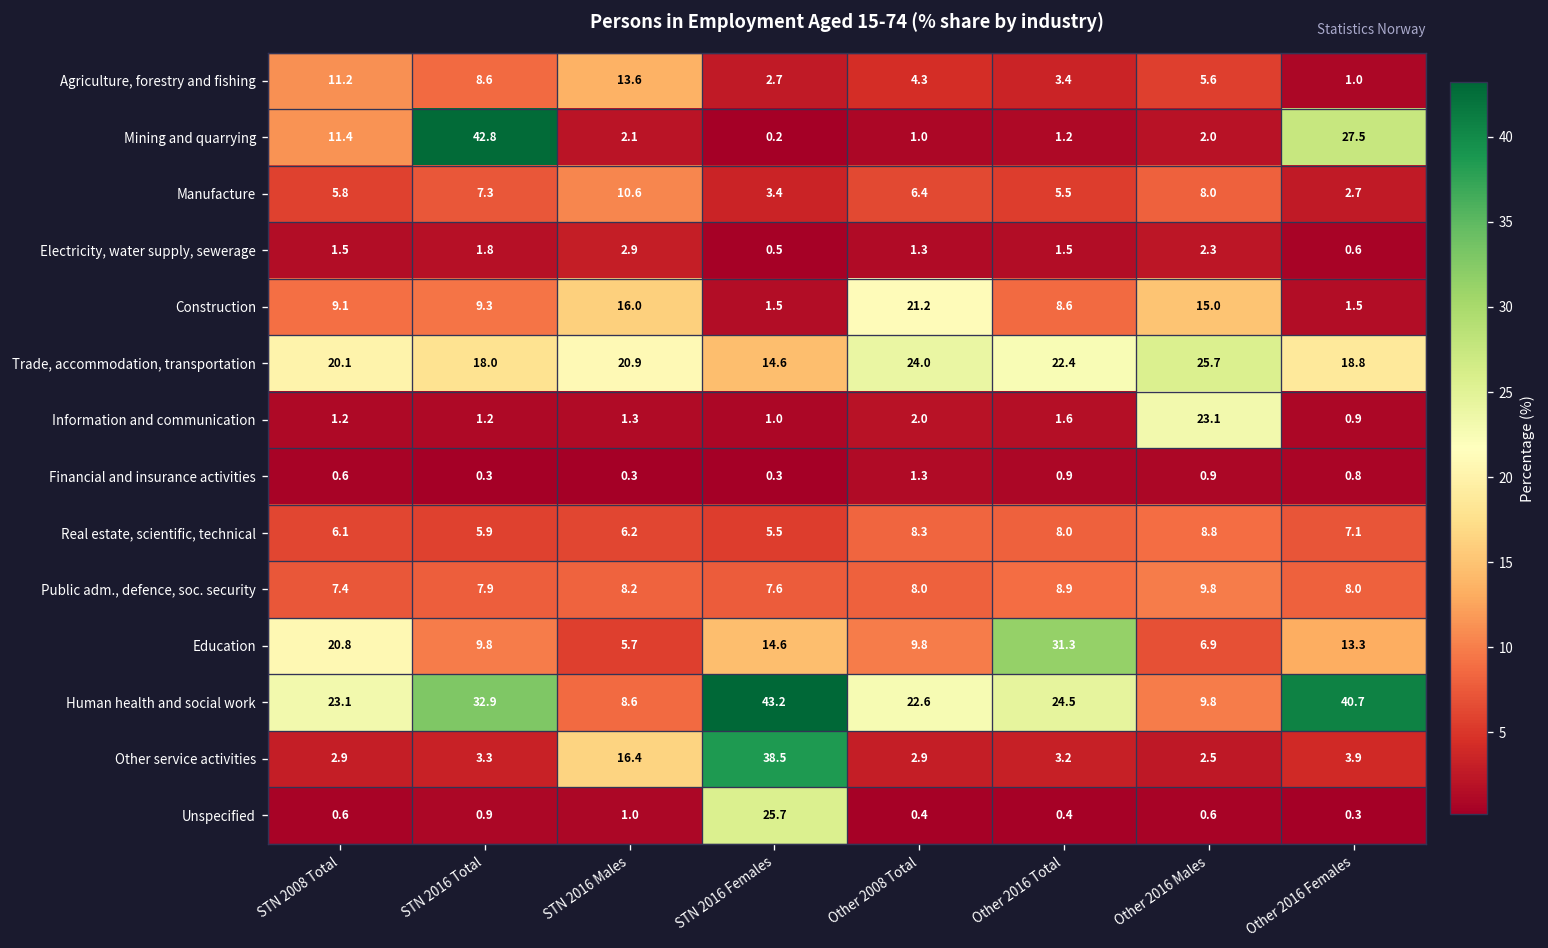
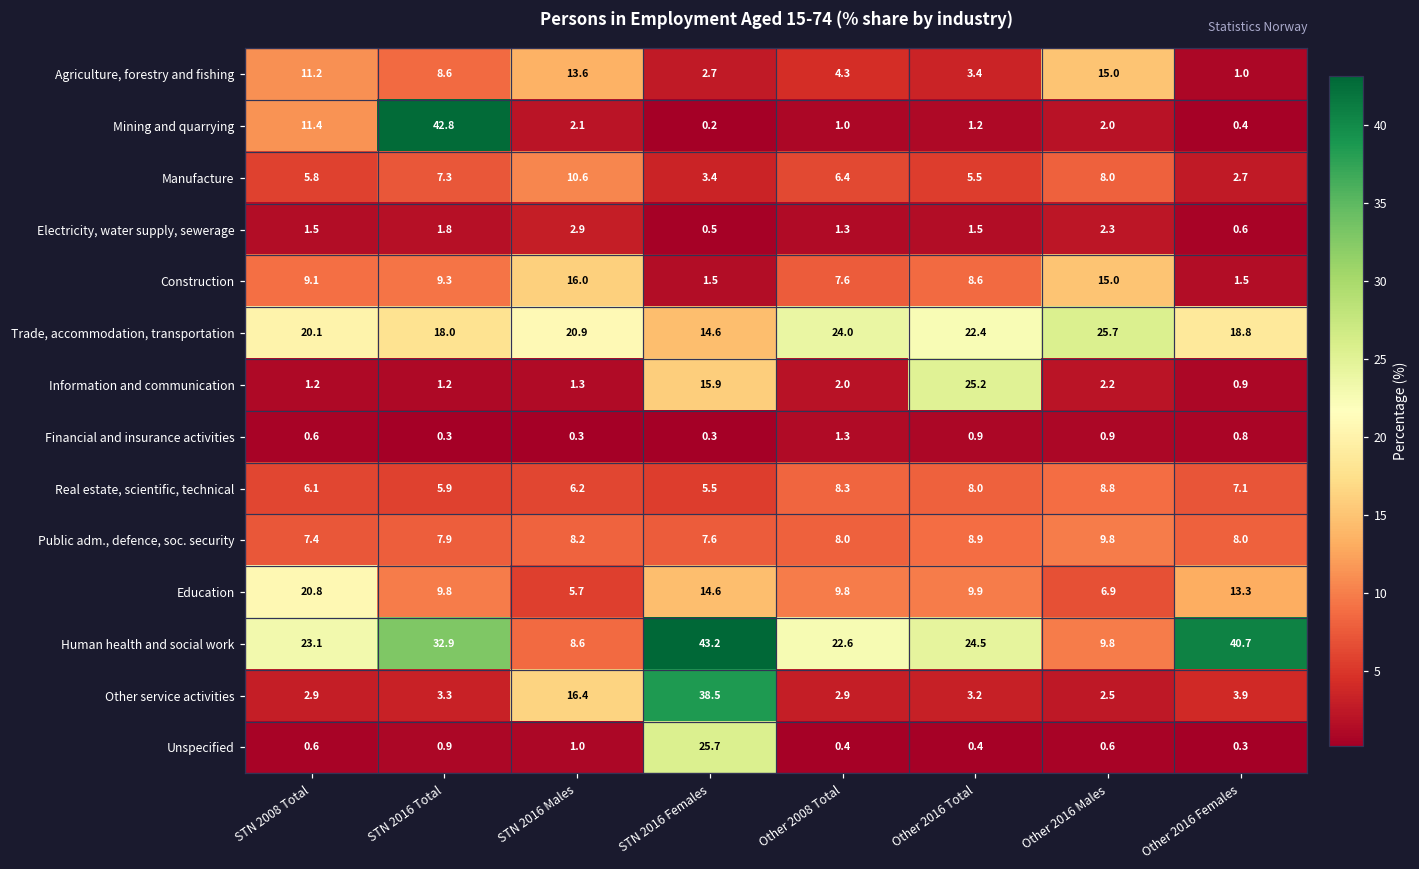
  {
    "Agriculture, forestry and fishing": {
      "STN 2008 Total": 11.2,
      "STN 2016 Total": 8.6,
      "STN 2016 Males": 13.6,
      "STN 2016 Females": 2.7,
      "Other 2008 Total": 4.3,
      "Other 2016 Total": 3.4,
-     "Other 2016 Males": 5.6,
+     "Other 2016 Males": 15.0,
      "Other 2016 Females": 1.0
    },
    "Mining and quarrying": {
      "STN 2008 Total": 11.4,
      "STN 2016 Total": 42.8,
      "STN 2016 Males": 2.1,
      "STN 2016 Females": 0.2,
      "Other 2008 Total": 1.0,
      "Other 2016 Total": 1.2,
      "Other 2016 Males": 2.0,
-     "Other 2016 Females": 27.5
+     "Other 2016 Females": 0.4
    },
    "Manufacture": {
      "STN 2008 Total": 5.8,
      "STN 2016 Total": 7.3,
      "STN 2016 Males": 10.6,
      "STN 2016 Females": 3.4,
      "Other 2008 Total": 6.4,
      "Other 2016 Total": 5.5,
      "Other 2016 Males": 8.0,
      "Other 2016 Females": 2.7
    },
    "Electricity, water supply, sewerage": {
      "STN 2008 Total": 1.5,
      "STN 2016 Total": 1.8,
      "STN 2016 Males": 2.9,
      "STN 2016 Females": 0.5,
      "Other 2008 Total": 1.3,
      "Other 2016 Total": 1.5,
      "Other 2016 Males": 2.3,
      "Other 2016 Females": 0.6
    },
    "Construction": {
      "STN 2008 Total": 9.1,
      "STN 2016 Total": 9.3,
      "STN 2016 Males": 16.0,
      "STN 2016 Females": 1.5,
-     "Other 2008 Total": 21.2,
+     "Other 2008 Total": 7.6,
      "Other 2016 Total": 8.6,
      "Other 2016 Males": 15.0,
      "Other 2016 Females": 1.5
    },
    "Trade, accommodation, transportation": {
      "STN 2008 Total": 20.1,
      "STN 2016 Total": 18.0,
      "STN 2016 Males": 20.9,
      "STN 2016 Females": 14.6,
      "Other 2008 Total": 24.0,
      "Other 2016 Total": 22.4,
      "Other 2016 Males": 25.7,
      "Other 2016 Females": 18.8
    },
    "Information and communication": {
      "STN 2008 Total": 1.2,
      "STN 2016 Total": 1.2,
      "STN 2016 Males": 1.3,
-     "STN 2016 Females": 1.0,
+     "STN 2016 Females": 15.9,
      "Other 2008 Total": 2.0,
-     "Other 2016 Total": 1.6,
-     "Other 2016 Males": 23.1,
+     "Other 2016 Total": 25.2,
+     "Other 2016 Males": 2.2,
      "Other 2016 Females": 0.9
    },
    "Financial and insurance activities": {
      "STN 2008 Total": 0.6,
      "STN 2016 Total": 0.3,
      "STN 2016 Males": 0.3,
      "STN 2016 Females": 0.3,
      "Other 2008 Total": 1.3,
      "Other 2016 Total": 0.9,
      "Other 2016 Males": 0.9,
      "Other 2016 Females": 0.8
    },
    "Real estate, scientific, technical": {
      "STN 2008 Total": 6.1,
      "STN 2016 Total": 5.9,
      "STN 2016 Males": 6.2,
      "STN 2016 Females": 5.5,
      "Other 2008 Total": 8.3,
      "Other 2016 Total": 8.0,
      "Other 2016 Males": 8.8,
      "Other 2016 Females": 7.1
    },
    "Public adm., defence, soc. security": {
      "STN 2008 Total": 7.4,
      "STN 2016 Total": 7.9,
      "STN 2016 Males": 8.2,
      "STN 2016 Females": 7.6,
      "Other 2008 Total": 8.0,
      "Other 2016 Total": 8.9,
      "Other 2016 Males": 9.8,
      "Other 2016 Females": 8.0
    },
    "Education": {
      "STN 2008 Total": 20.8,
      "STN 2016 Total": 9.8,
      "STN 2016 Males": 5.7,
      "STN 2016 Females": 14.6,
      "Other 2008 Total": 9.8,
-     "Other 2016 Total": 31.3,
+     "Other 2016 Total": 9.9,
      "Other 2016 Males": 6.9,
      "Other 2016 Females": 13.3
    },
    "Human health and social work": {
      "STN 2008 Total": 23.1,
      "STN 2016 Total": 32.9,
      "STN 2016 Males": 8.6,
      "STN 2016 Females": 43.2,
      "Other 2008 Total": 22.6,
      "Other 2016 Total": 24.5,
      "Other 2016 Males": 9.8,
      "Other 2016 Females": 40.7
    },
    "Other service activities": {
      "STN 2008 Total": 2.9,
      "STN 2016 Total": 3.3,
      "STN 2016 Males": 16.4,
      "STN 2016 Females": 38.5,
      "Other 2008 Total": 2.9,
      "Other 2016 Total": 3.2,
      "Other 2016 Males": 2.5,
      "Other 2016 Females": 3.9
    },
    "Unspecified": {
      "STN 2008 Total": 0.6,
      "STN 2016 Total": 0.9,
      "STN 2016 Males": 1.0,
      "STN 2016 Females": 25.7,
      "Other 2008 Total": 0.4,
      "Other 2016 Total": 0.4,
      "Other 2016 Males": 0.6,
      "Other 2016 Females": 0.3
    }
  }
